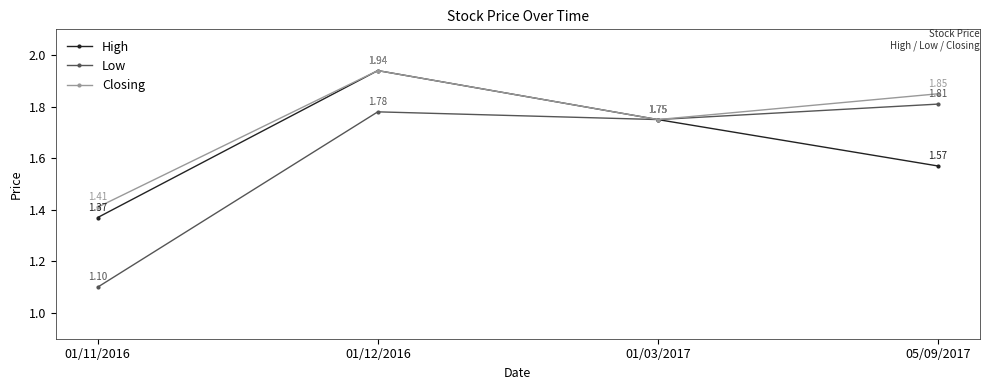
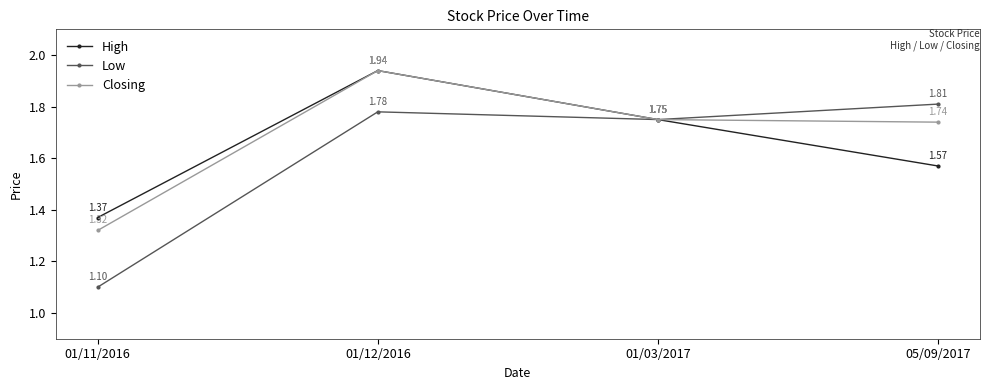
  {
    "High": {
      "01/11/2016": 1.37,
      "05/09/2017": 1.57
    },
    "Low": {
      "01/11/2016": 1.10,
      "01/12/2016": 1.78,
      "05/09/2017": 1.81
    },
    "Closing": {
-     "01/11/2016": 1.41,
-     "05/09/2017": 1.85
+     "01/11/2016": 1.32,
+     "05/09/2017": 1.74
    }
  }
